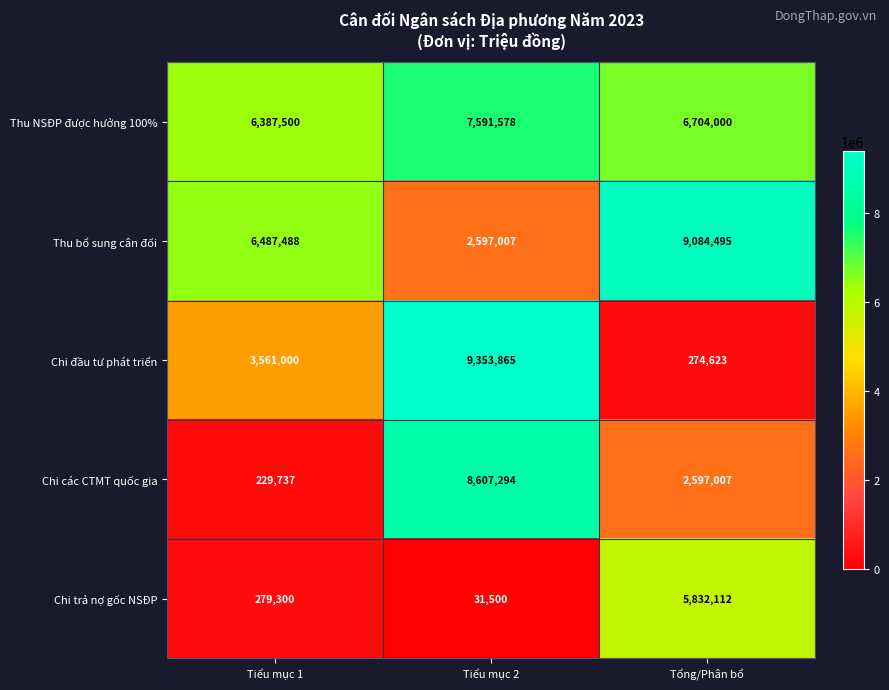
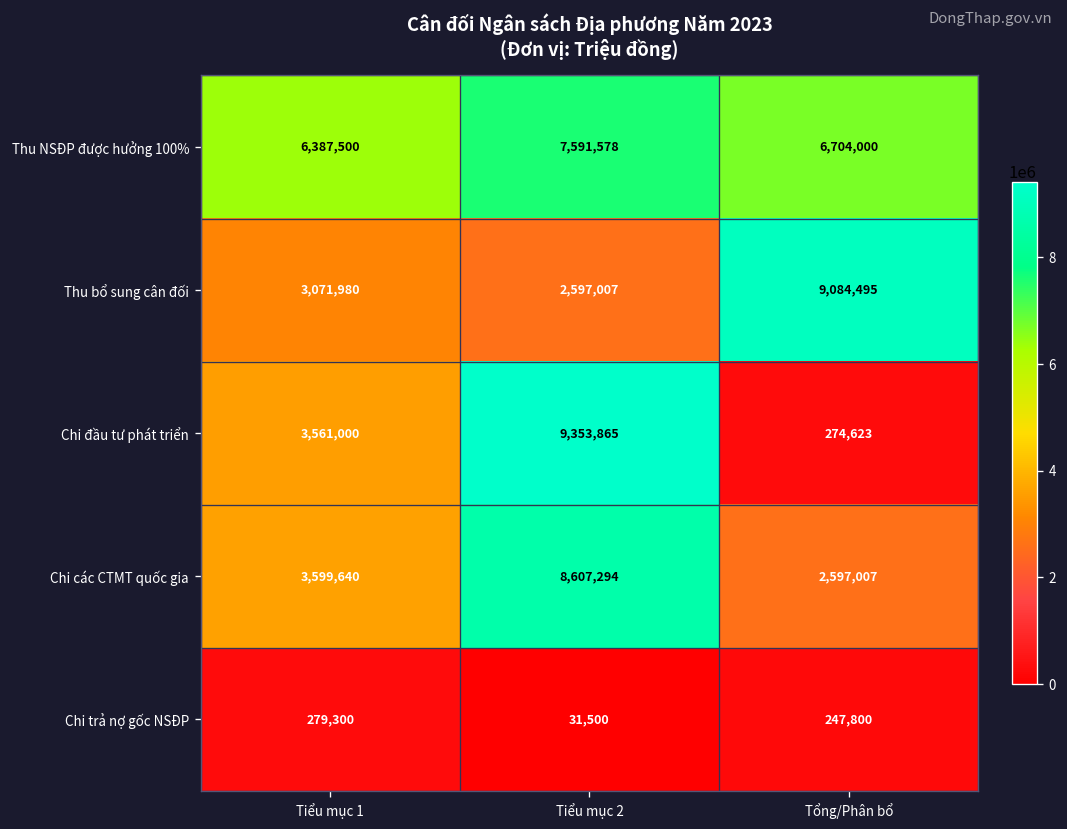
  {
    "Thu NSĐP được hưởng 100%": {
      "Tiểu mục 1": "6,387,500",
      "Tiểu mục 2": "7,591,578",
      "Tổng/Phân bổ": "6,704,000"
    },
    "Thu bổ sung cân đối": {
-     "Tiểu mục 1": "6,487,488",
+     "Tiểu mục 1": "3,071,980",
      "Tiểu mục 2": "2,597,007",
      "Tổng/Phân bổ": "9,084,495"
    },
    "Chi đầu tư phát triển": {
      "Tiểu mục 1": "3,561,000",
      "Tiểu mục 2": "9,353,865",
      "Tổng/Phân bổ": "274,623"
    },
    "Chi các CTMT quốc gia": {
-     "Tiểu mục 1": "229,737",
+     "Tiểu mục 1": "3,599,640",
      "Tiểu mục 2": "8,607,294",
      "Tổng/Phân bổ": "2,597,007"
    },
    "Chi trả nợ gốc NSĐP": {
      "Tiểu mục 1": "279,300",
      "Tiểu mục 2": "31,500",
-     "Tổng/Phân bổ": "5,832,112"
+     "Tổng/Phân bổ": "247,800"
    }
  }
